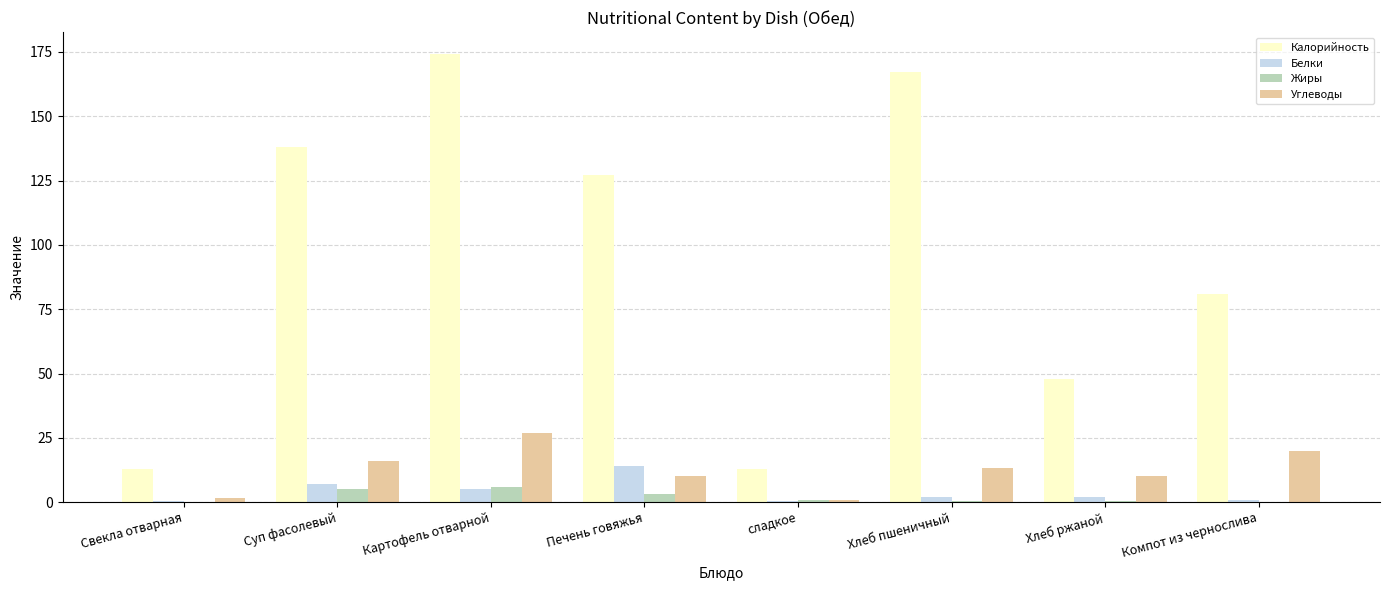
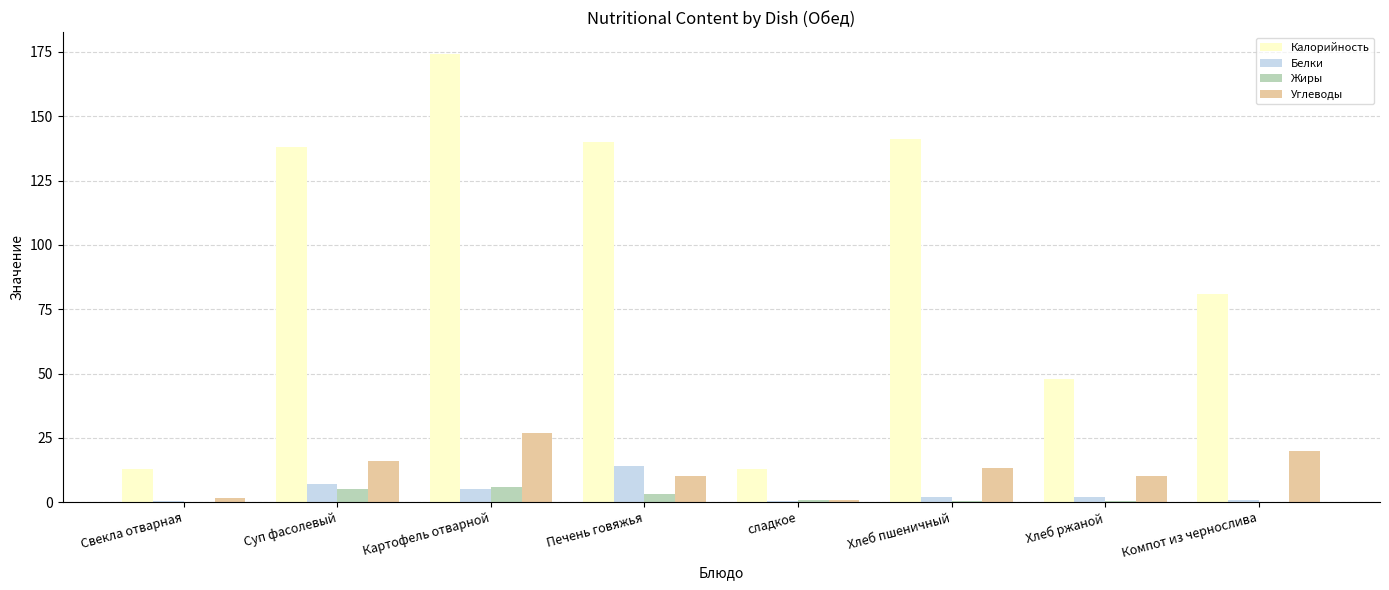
  {
    "Калорийность": {
      "Свекла отварная": 13,
      "Суп фасолевый": 138,
      "Картофель отварной": 174,
-     "Печень говяжья": 127,
+     "Печень говяжья": 140,
      "сладкое": 13,
-     "Хлеб пшеничный": 167,
+     "Хлеб пшеничный": 141,
      "Хлеб ржаной": 48,
      "Компот из чернослива": 81
    }
  }
